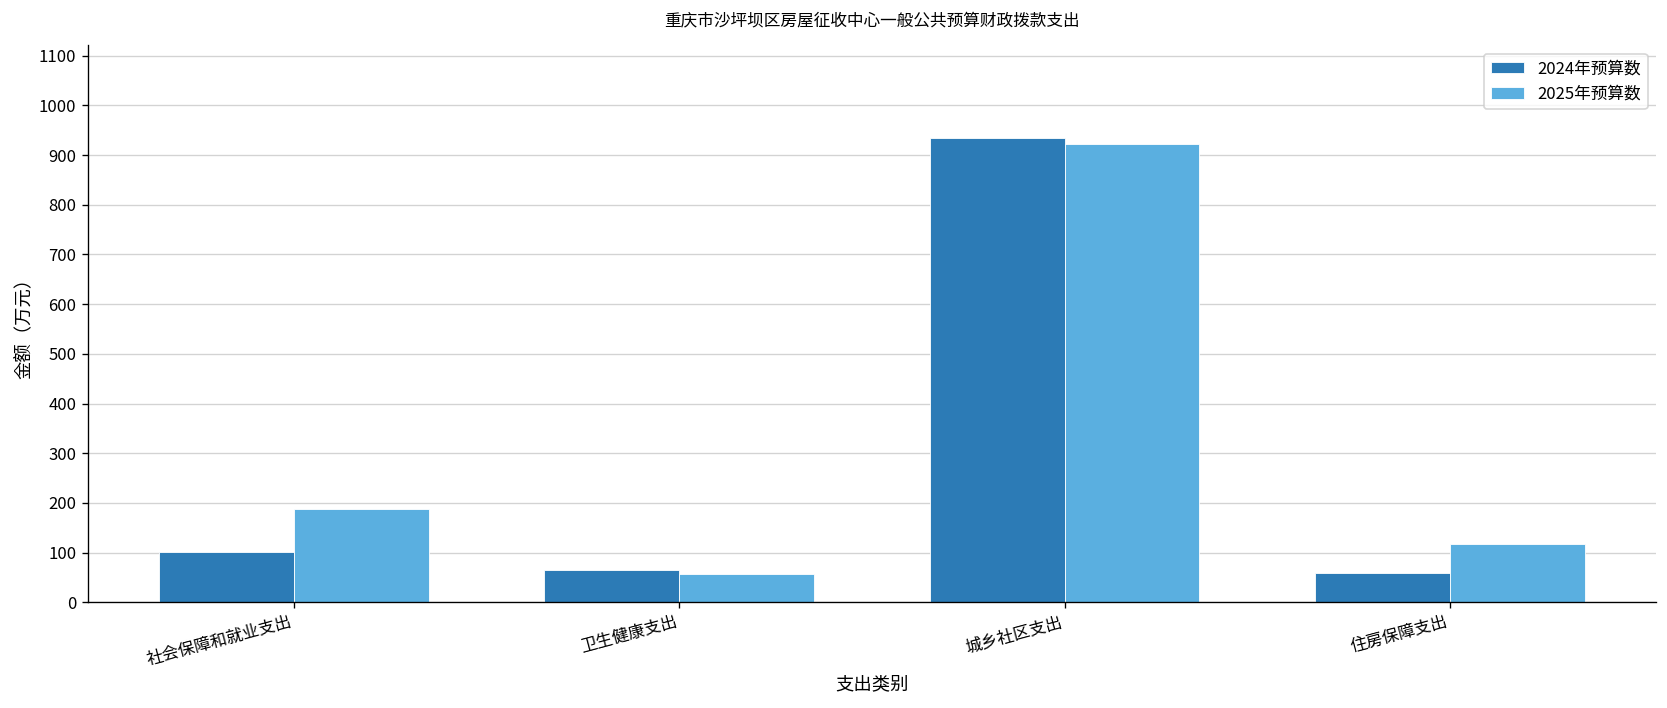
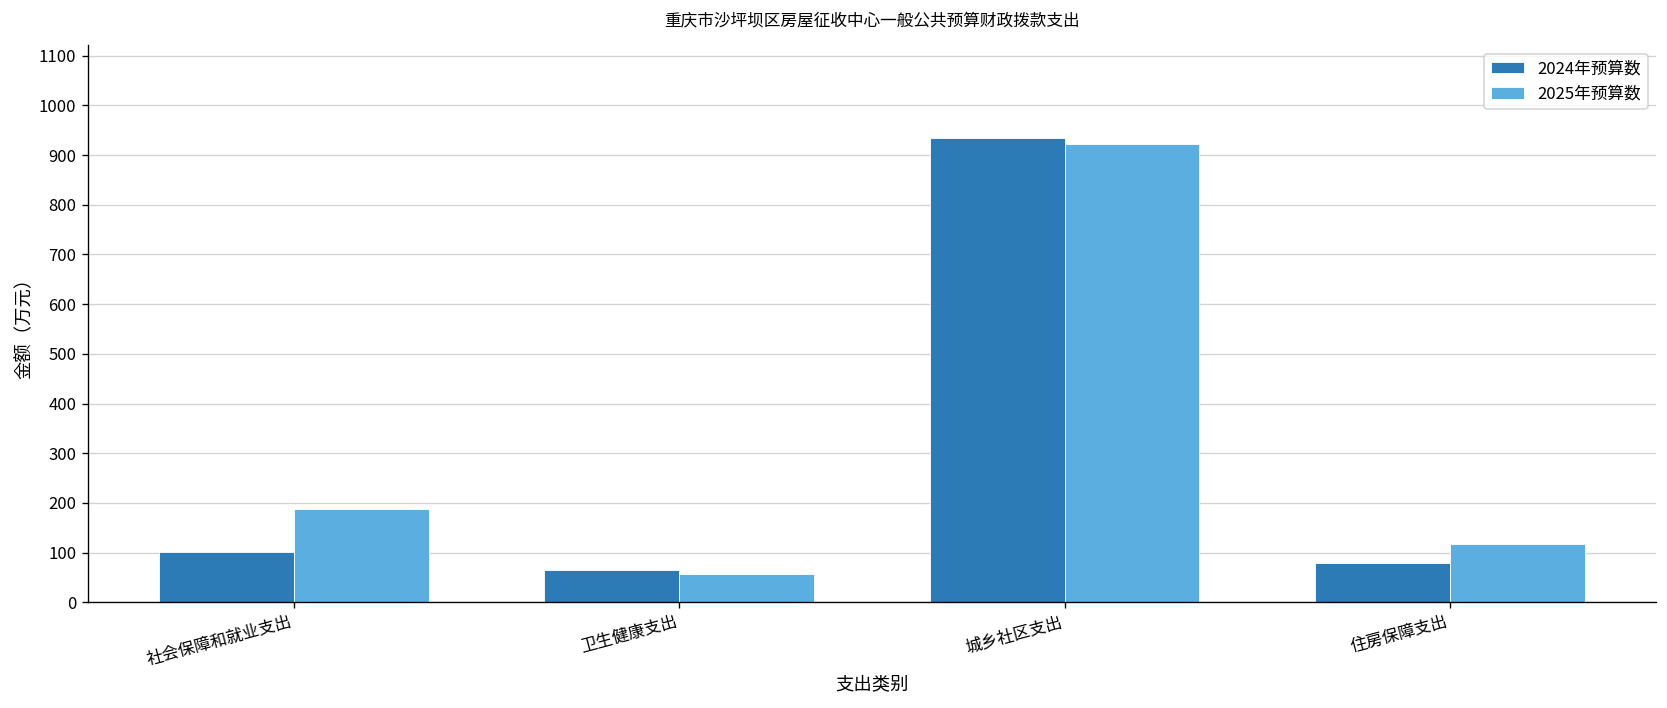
  {
    "2024年预算数": {
      "社会保障和就业支出": 100,
      "卫生健康支出": 70,
      "城乡社区支出": 930,
-     "住房保障支出": 60
+     "住房保障支出": 80
    },
    "2025年预算数": {
      "社会保障和就业支出": 190,
      "卫生健康支出": 60,
      "城乡社区支出": 920,
      "住房保障支出": 120
    }
  }
